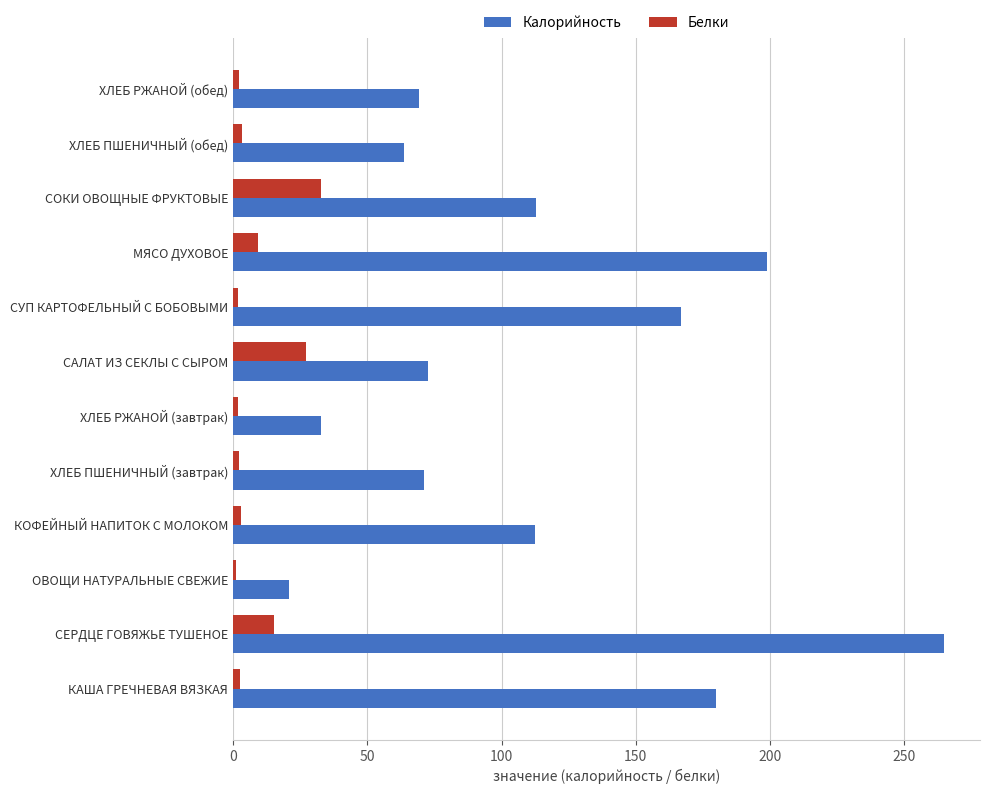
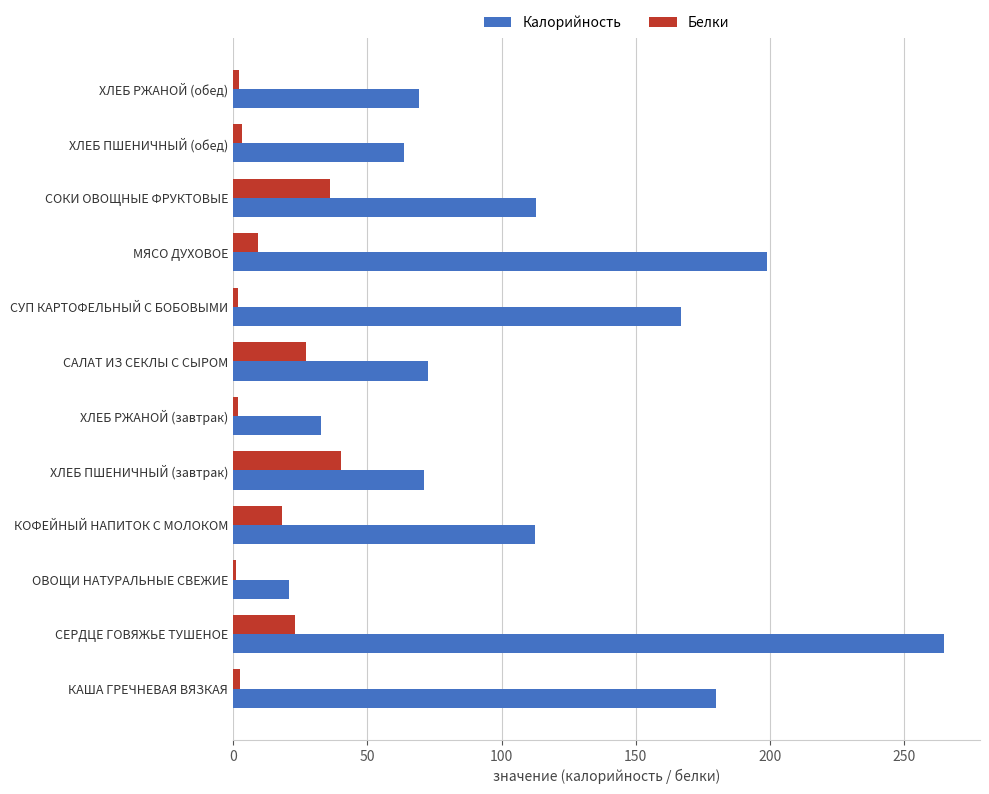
  {
    "Калорийность": {
      "ХЛЕБ РЖАНОЙ (обед)": 69,
      "ХЛЕБ ПШЕНИЧНЫЙ (обед)": 64,
      "СОКИ ОВОЩНЫЕ ФРУКТОВЫЕ": 113,
      "МЯСО ДУХОВОЕ": 199,
      "СУП КАРТОФЕЛЬНЫЙ С БОБОВЫМИ": 167,
      "САЛАТ ИЗ СЕКЛЫ С СЫРОМ": 73,
      "ХЛЕБ РЖАНОЙ (завтрак)": 33,
      "ХЛЕБ ПШЕНИЧНЫЙ (завтрак)": 71,
      "КОФЕЙНЫЙ НАПИТОК С МОЛОКОМ": 113,
      "ОВОЩИ НАТУРАЛЬНЫЕ СВЕЖИЕ": 21,
      "СЕРДЦЕ ГОВЯЖЬЕ ТУШЕНОЕ": 265,
      "КАША ГРЕЧНЕВАЯ ВЯЗКАЯ": 180
    },
    "Белки": {
      "ХЛЕБ РЖАНОЙ (обед)": 2,
      "ХЛЕБ ПШЕНИЧНЫЙ (обед)": 3,
-     "СОКИ ОВОЩНЫЕ ФРУКТОВЫЕ": 33,
+     "СОКИ ОВОЩНЫЕ ФРУКТОВЫЕ": 36,
      "МЯСО ДУХОВОЕ": 9,
      "СУП КАРТОФЕЛЬНЫЙ С БОБОВЫМИ": 2,
      "САЛАТ ИЗ СЕКЛЫ С СЫРОМ": 27,
      "ХЛЕБ РЖАНОЙ (завтрак)": 2,
-     "ХЛЕБ ПШЕНИЧНЫЙ (завтрак)": 2,
-     "КОФЕЙНЫЙ НАПИТОК С МОЛОКОМ": 3,
+     "ХЛЕБ ПШЕНИЧНЫЙ (завтрак)": 40,
+     "КОФЕЙНЫЙ НАПИТОК С МОЛОКОМ": 18,
      "ОВОЩИ НАТУРАЛЬНЫЕ СВЕЖИЕ": 1,
-     "СЕРДЦЕ ГОВЯЖЬЕ ТУШЕНОЕ": 15,
+     "СЕРДЦЕ ГОВЯЖЬЕ ТУШЕНОЕ": 23,
      "КАША ГРЕЧНЕВАЯ ВЯЗКАЯ": 3
    }
  }
